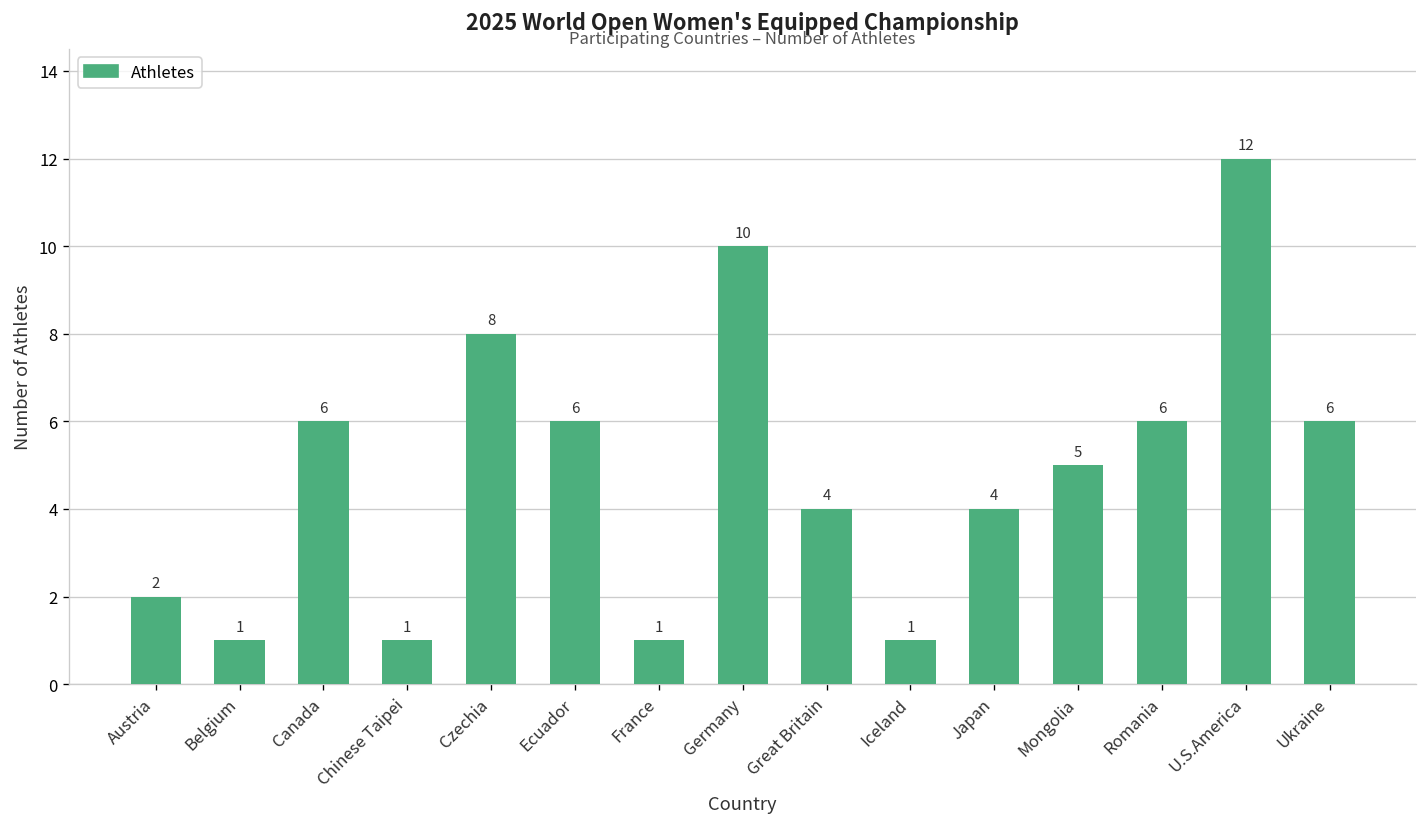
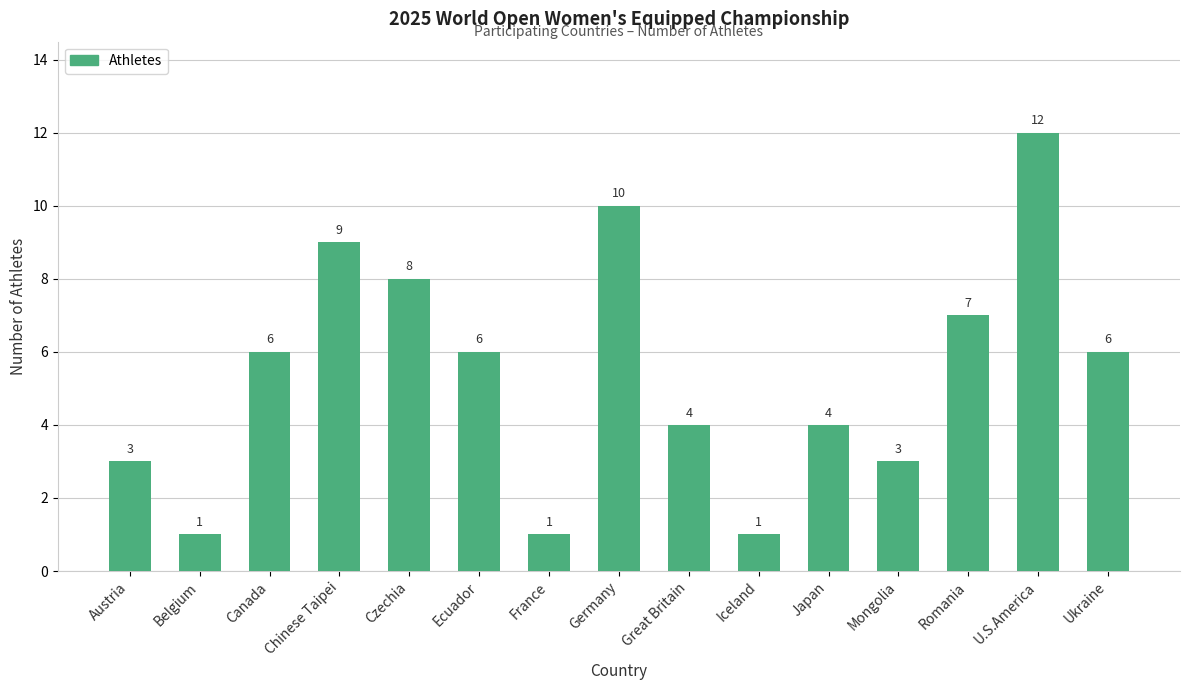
  {
-   "Austria": 2,
+   "Austria": 3,
    "Belgium": 1,
    "Canada": 6,
-   "Chinese Taipei": 1,
+   "Chinese Taipei": 9,
    "Czechia": 8,
    "Ecuador": 6,
    "France": 1,
    "Germany": 10,
    "Great Britain": 4,
    "Iceland": 1,
    "Japan": 4,
-   "Mongolia": 5,
-   "Romania": 6,
+   "Mongolia": 3,
+   "Romania": 7,
    "U.S.America": 12,
    "Ukraine": 6
  }
